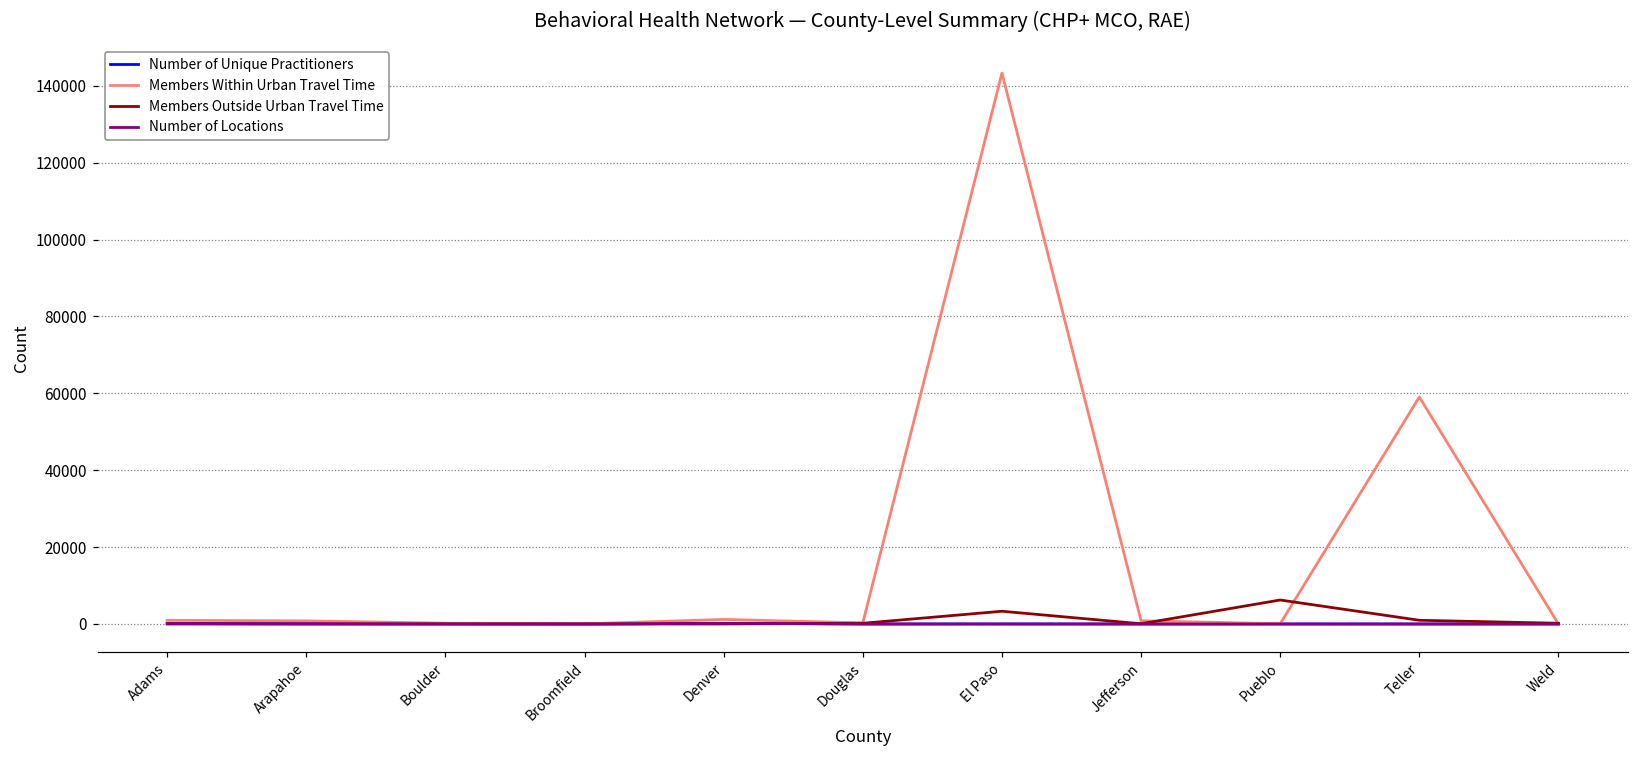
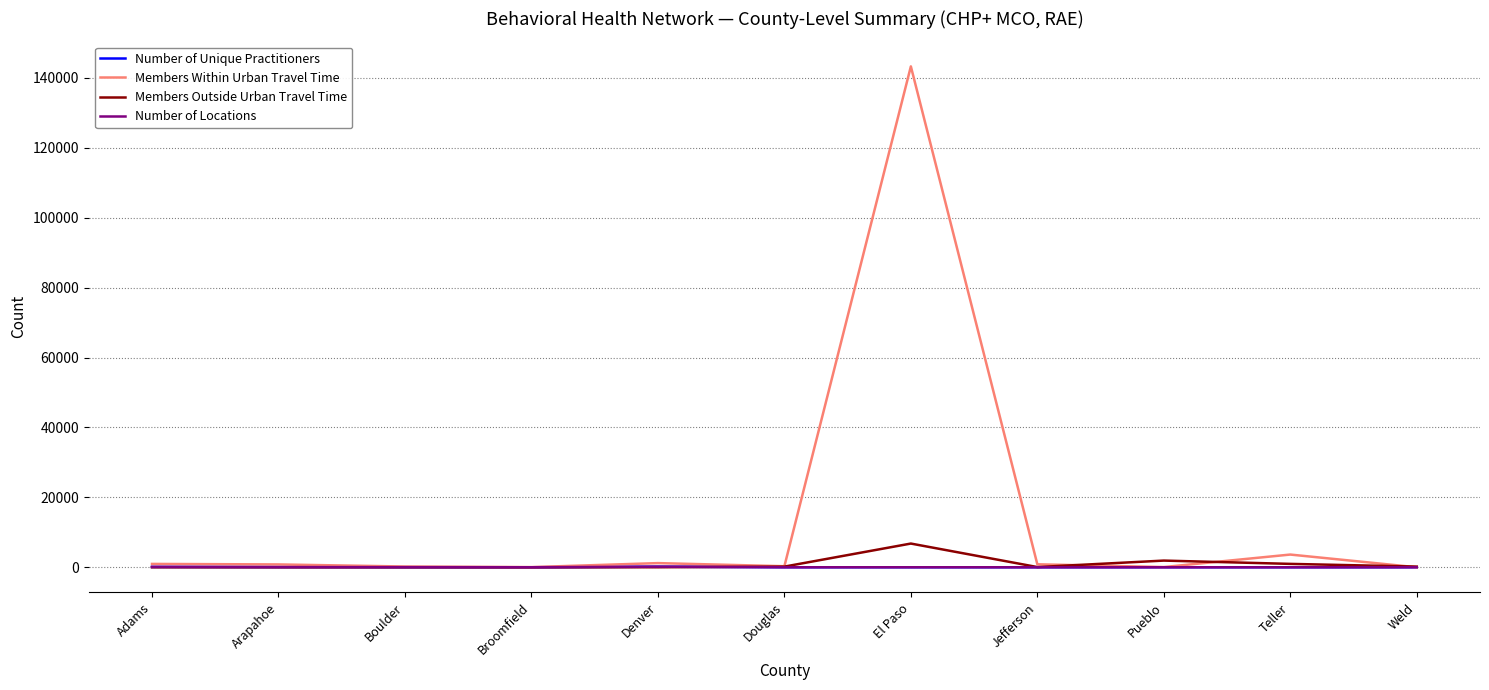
  {
    "Number of Locations": {
      "El Paso": 0,
      "Teller": 0
    },
    "Members Within Urban Travel Time": {
      "Adams": 1000,
      "Arapahoe": 1000,
      "Denver": 1000,
      "El Paso": 143000,
      "Jefferson": 1000,
-     "Teller": 59000
+     "Teller": 4000
    },
    "Members Outside Urban Travel Time": {
-     "El Paso": 3000,
-     "Pueblo": 6000,
+     "El Paso": 7000,
+     "Pueblo": 2000,
      "Teller": 1000
    }
  }
